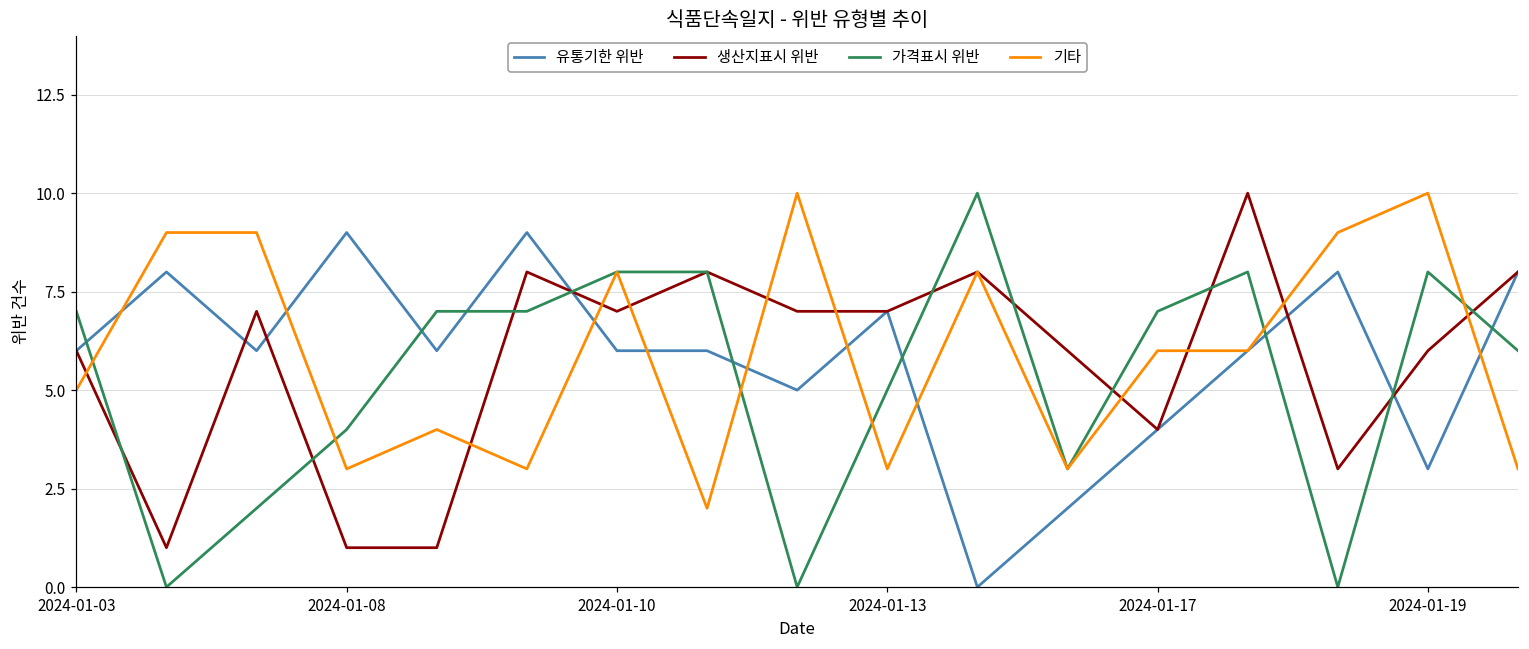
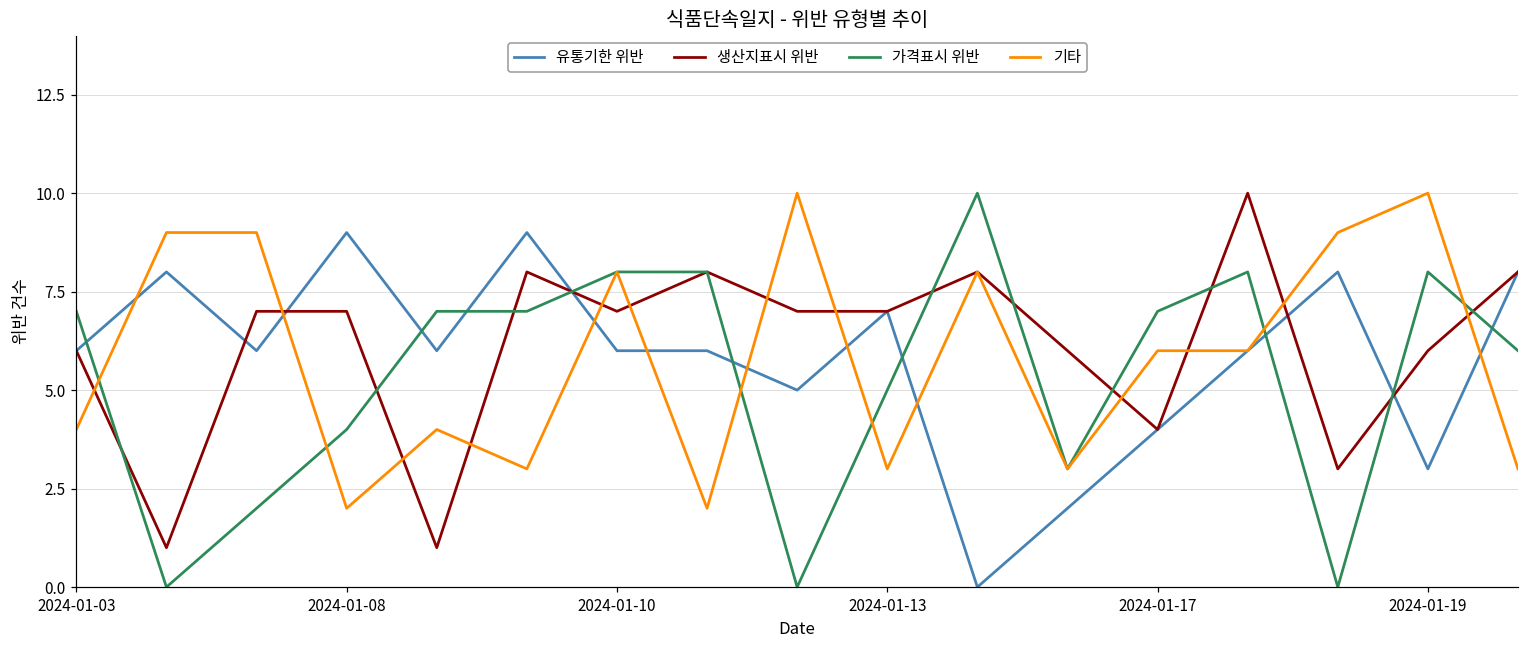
  {
    "유통기한 위반": {
      "2024-01-08": 9
    },
    "생산지표시 위반": {
-     "2024-01-08": 1
+     "2024-01-08": 7
    },
    "가격표시 위반": {
      "2024-01-03": 7,
      "2024-01-08": 4
    },
    "기타": {
-     "2024-01-03": 5,
-     "2024-01-08": 3
+     "2024-01-03": 4,
+     "2024-01-08": 2
    }
  }
